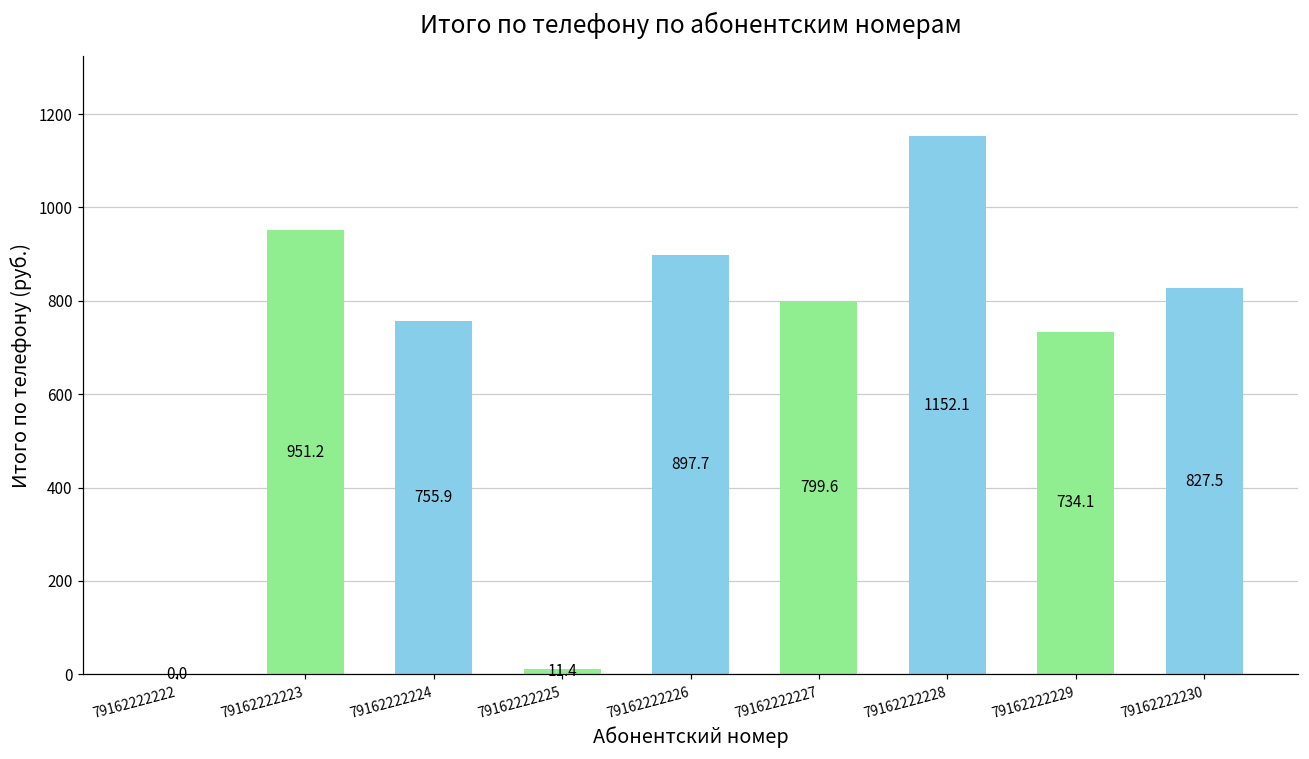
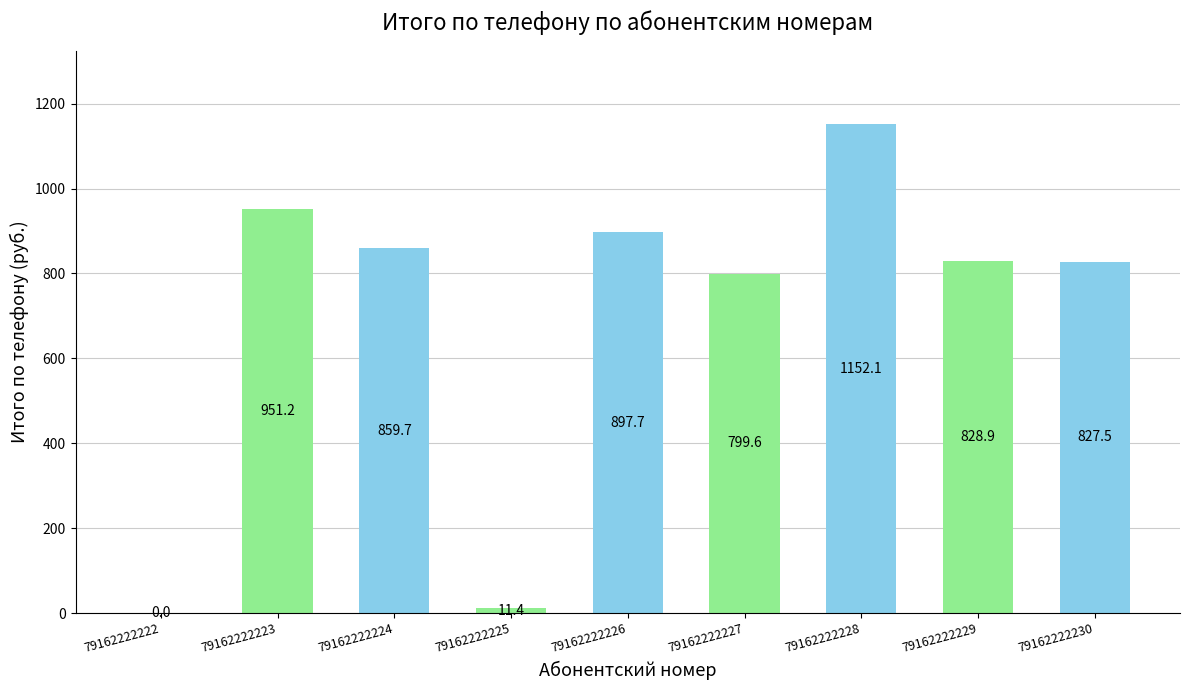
  {
    "79162222222": 0.0,
    "79162222223": 951.2,
-   "79162222224": 755.9,
+   "79162222224": 859.7,
    "79162222225": 11.4,
    "79162222226": 897.7,
    "79162222227": 799.6,
    "79162222228": 1152.1,
-   "79162222229": 734.1,
+   "79162222229": 828.9,
    "79162222230": 827.5
  }
